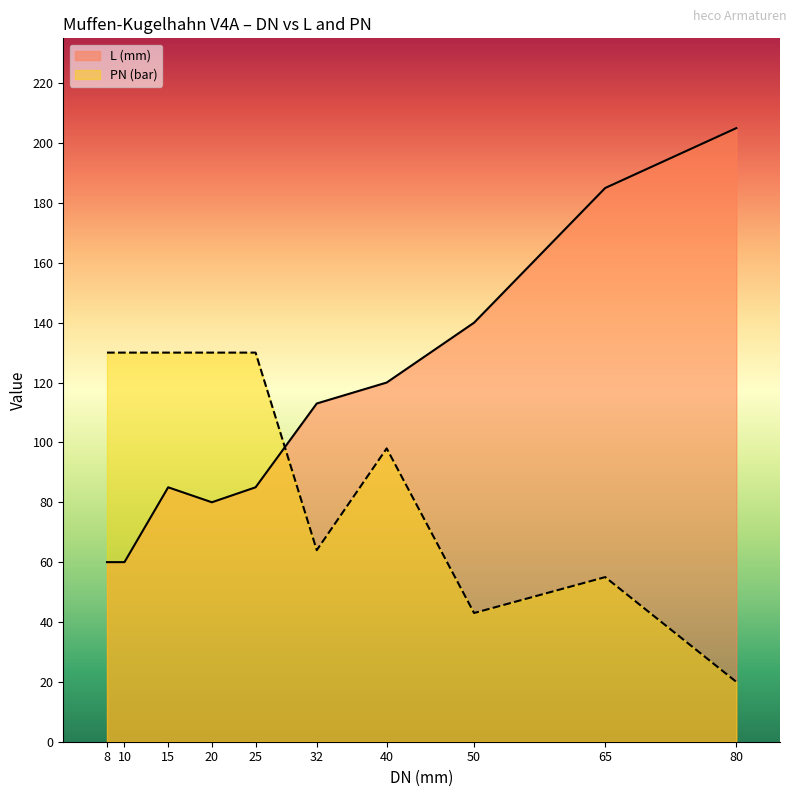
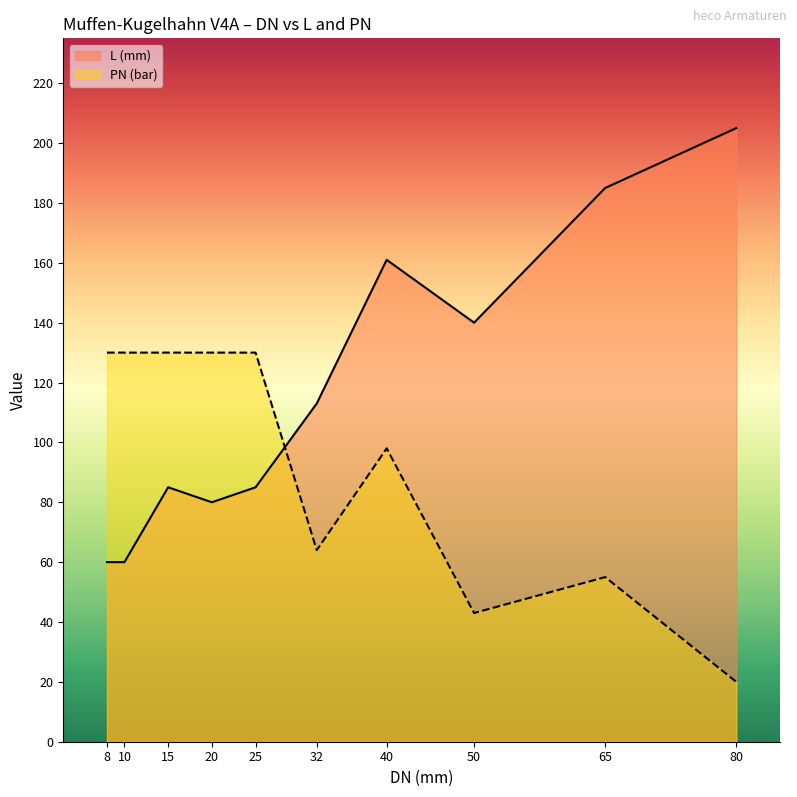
  {
    "L (mm)": {
      "8": 60,
      "10": 60,
      "15": 85,
      "20": 80,
      "25": 85,
      "32": 113,
-     "40": 120,
+     "40": 161,
      "50": 140,
      "65": 185,
      "80": 205
    },
    "PN (bar)": {
      "8": 130,
      "10": 130,
      "15": 130,
      "20": 130,
      "25": 130,
      "32": 64,
      "40": 98,
      "50": 43,
      "65": 55,
      "80": 20
    }
  }
